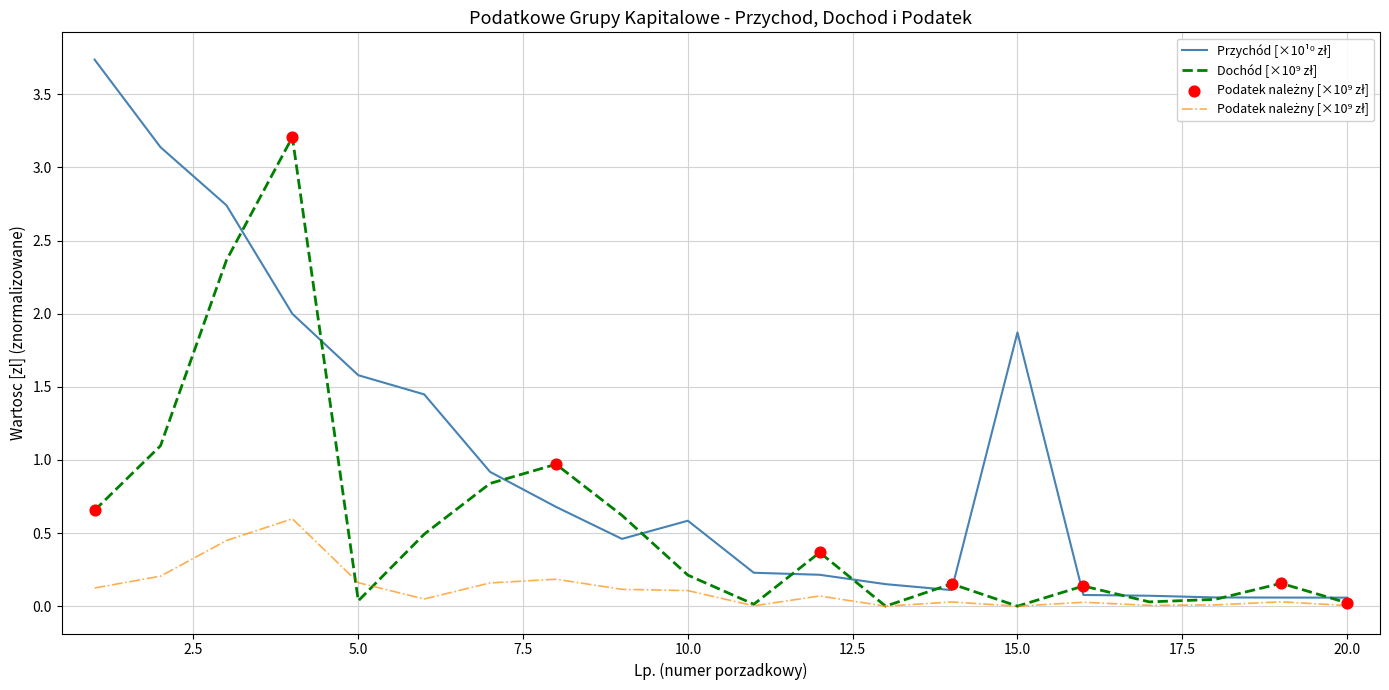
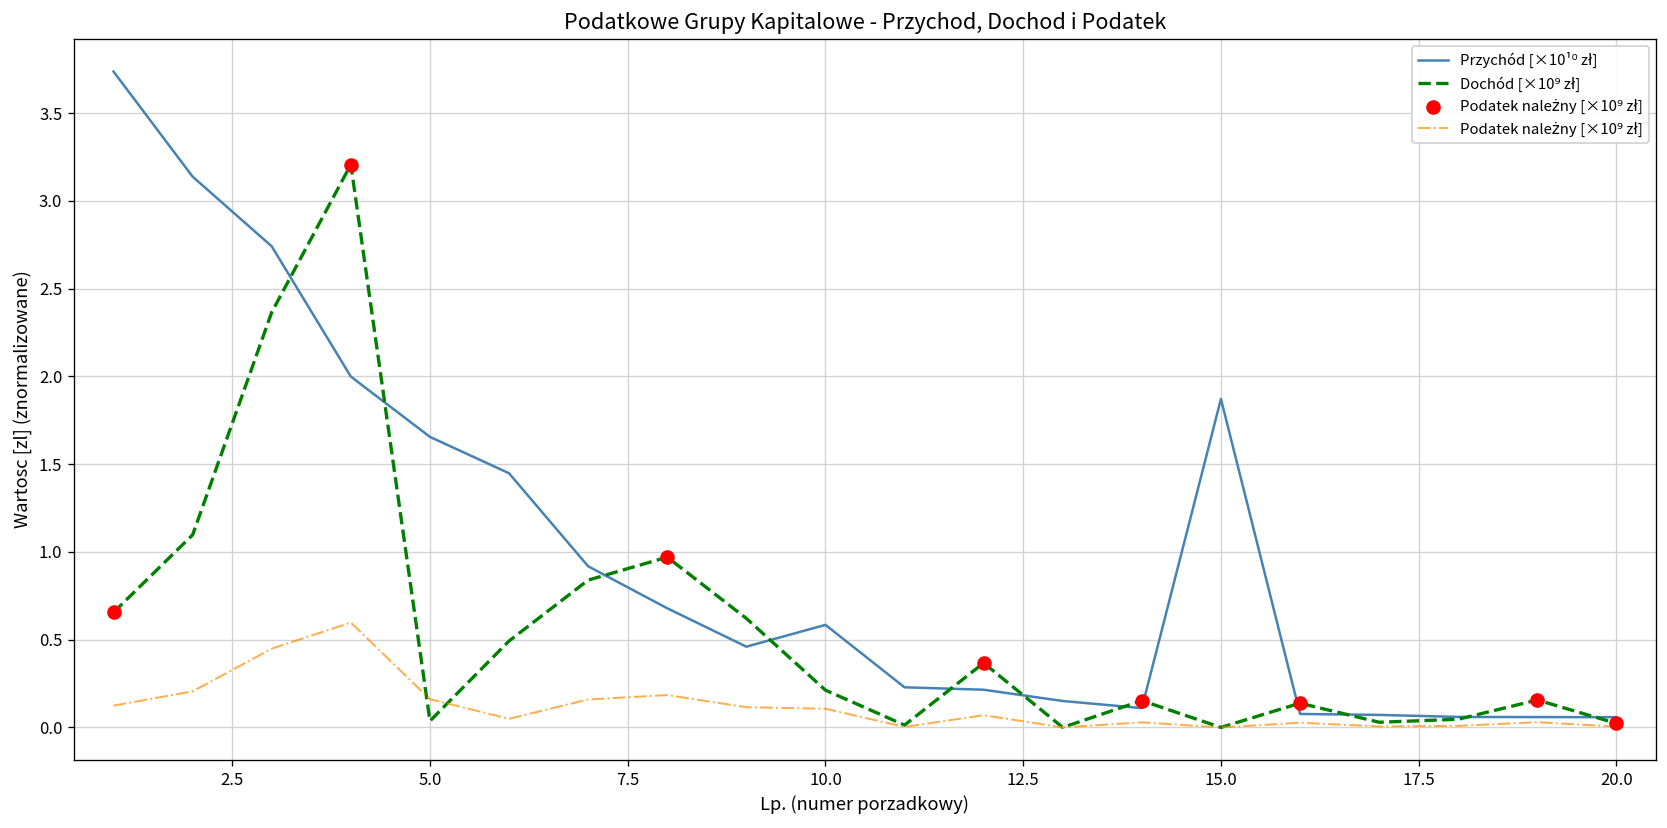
  {
    "Przychód [×10¹⁰ zł]": {
-     "5.0": 1.58,
+     "5.0": 1.66,
      "10.0": 0.58,
      "15.0": 1.87,
      "20.0": 0.06
    },
    "Dochód [×10⁹ zł]": {
      "5.0": 0.04,
      "10.0": 0.21
    },
    "Podatek należny [×10⁹ zł]": {
      "5.0": 0.16,
      "10.0": 0.11,
      "20.0": 0.00
    }
  }
